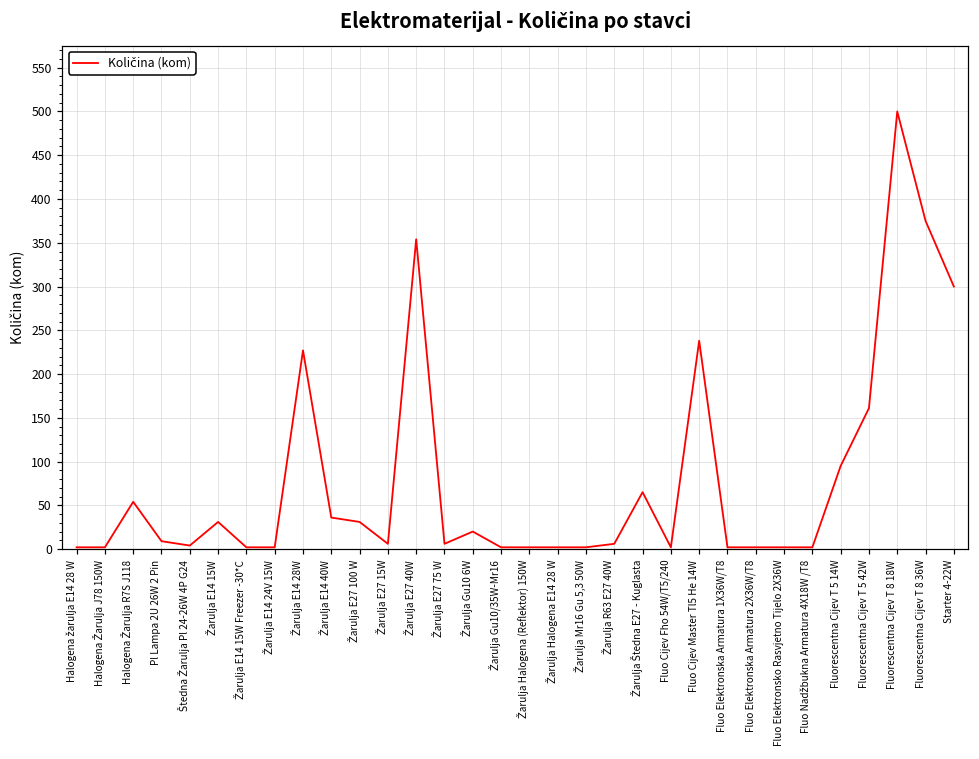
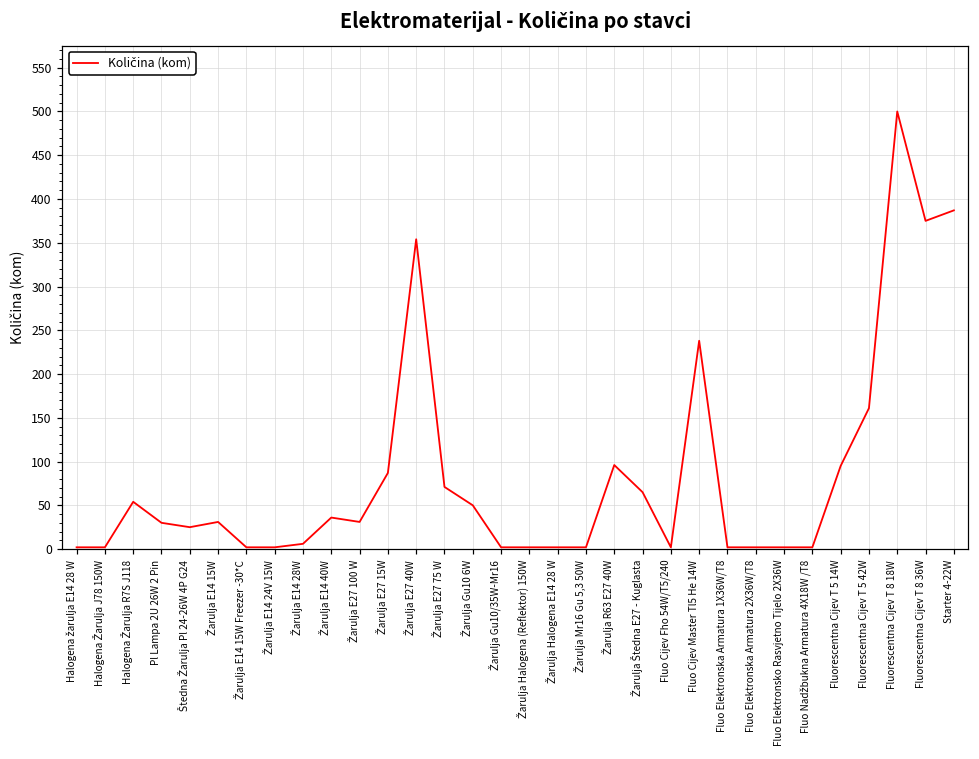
  {
    "Halogena žarulja E14 28 W": 0,
    "Halogena Žarulja J78 150W": 0,
    "Halogena Žarulja R7S J118": 50,
-   "Pl Lampa 2U 26W 2 Pin": 10,
-   "Štedna Žarulja Pl 24-26W 4P G24": 0,
+   "Pl Lampa 2U 26W 2 Pin": 30,
+   "Štedna Žarulja Pl 24-26W 4P G24": 30,
    "Žarulja E14 15W": 30,
    "Žarulja E14 15W Freezer -30*C": 0,
    "Žarulja E14 24V 15W": 0,
-   "Žarulja E14 28W": 230,
+   "Žarulja E14 28W": 10,
    "Žarulja E14 40W": 40,
    "Žarulja E27 100 W": 30,
-   "Žarulja E27 15W": 10,
+   "Žarulja E27 15W": 90,
    "Žarulja E27 40W": 350,
-   "Žarulja E27 75 W": 10,
-   "Žarulja Gu10 6W": 20,
+   "Žarulja E27 75 W": 70,
+   "Žarulja Gu10 6W": 50,
    "Žarulja Gu10/35W-Mr16": 0,
    "Žarulja Halogena (Reflektor) 150W": 0,
    "Žarulja Halogena E14 28 W": 0,
    "Žarulja Mr16 Gu 5,3 50W": 0,
-   "Žarulja R63 E27 40W": 10,
+   "Žarulja R63 E27 40W": 100,
    "Žarulja Štedna E27 - Kuglasta": 70,
    "Fluo Cijev Fho 54W/T5/240": 0,
    "Fluo Cijev Master Tl5 He 14W": 240,
    "Fluo Elektronska Armatura 1X36W/T8": 0,
    "Fluo Elektronska Armatura 2X36W/T8": 0,
    "Fluo Elektronsko Rasvjetno Tijelo 2X36W": 0,
    "Fluo Nadžbukna Armatura 4X18W /T8": 0,
    "Fluorescentna Cijev T 5 14W": 100,
    "Fluorescentna Cijev T 5 42W": 160,
    "Fluorescentna Cijev T 8 18W": 500,
    "Fluorescentna Cijev T 8 36W": 380,
-   "Starter 4-22W": 300
+   "Starter 4-22W": 390
  }
